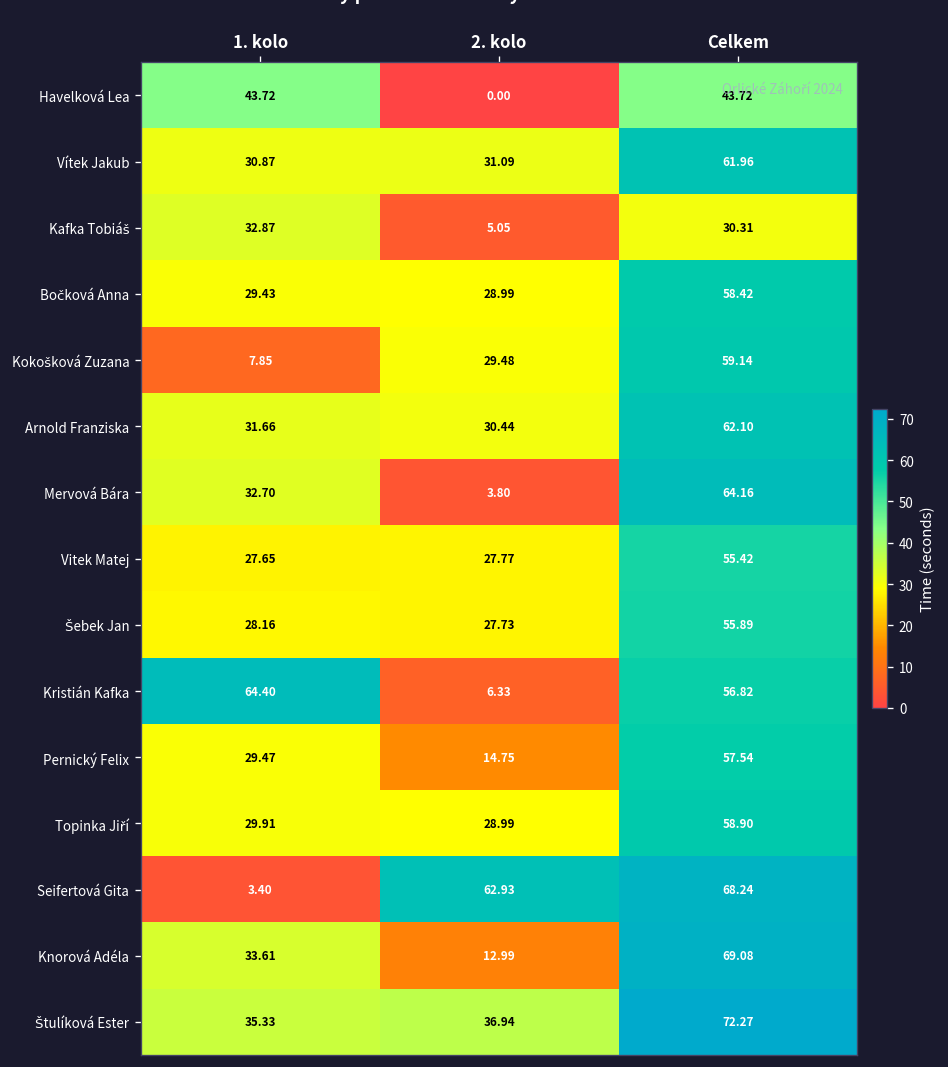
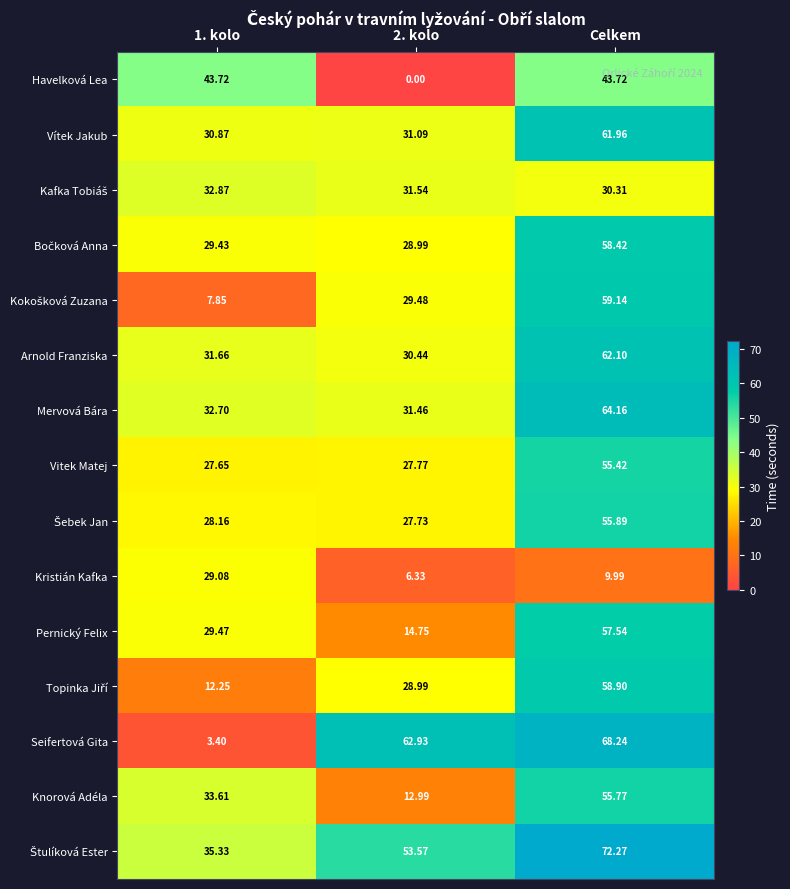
  {
    "Havelková Lea": {
      "1. kolo": 43.72,
      "2. kolo": 0.00,
      "Celkem": 2024
    },
    "Vítek Jakub": {
      "1. kolo": 30.87,
      "2. kolo": 31.09,
      "Celkem": 61.96
    },
    "Kafka Tobiáš": {
      "1. kolo": 32.87,
-     "2. kolo": 5.05,
+     "2. kolo": 31.54,
      "Celkem": 30.31
    },
    "Bočková Anna": {
      "1. kolo": 29.43,
      "2. kolo": 28.99,
      "Celkem": 58.42
    },
    "Kokošková Zuzana": {
      "1. kolo": 7.85,
      "2. kolo": 29.48,
      "Celkem": 59.14
    },
    "Arnold Franziska": {
      "1. kolo": 31.66,
      "2. kolo": 30.44,
      "Celkem": 62.10
    },
    "Mervová Bára": {
      "1. kolo": 32.70,
-     "2. kolo": 3.80,
+     "2. kolo": 31.46,
      "Celkem": 64.16
    },
    "Vitek Matej": {
      "1. kolo": 27.65,
      "2. kolo": 27.77,
      "Celkem": 55.42
    },
    "Šebek Jan": {
      "1. kolo": 28.16,
      "2. kolo": 27.73,
      "Celkem": 55.89
    },
    "Kristián Kafka": {
-     "1. kolo": 64.40,
+     "1. kolo": 29.08,
      "2. kolo": 6.33,
-     "Celkem": 56.82
+     "Celkem": 9.99
    },
    "Pernický Felix": {
      "1. kolo": 29.47,
      "2. kolo": 14.75,
      "Celkem": 57.54
    },
    "Topinka Jiří": {
-     "1. kolo": 29.91,
+     "1. kolo": 12.25,
      "2. kolo": 28.99,
      "Celkem": 58.90
    },
    "Seifertová Gita": {
      "1. kolo": 3.40,
      "2. kolo": 62.93,
      "Celkem": 68.24
    },
    "Knorová Adéla": {
      "1. kolo": 33.61,
      "2. kolo": 12.99,
-     "Celkem": 69.08
+     "Celkem": 55.77
    },
    "Štulíková Ester": {
      "1. kolo": 35.33,
-     "2. kolo": 36.94,
+     "2. kolo": 53.57,
      "Celkem": 72.27
    }
  }
